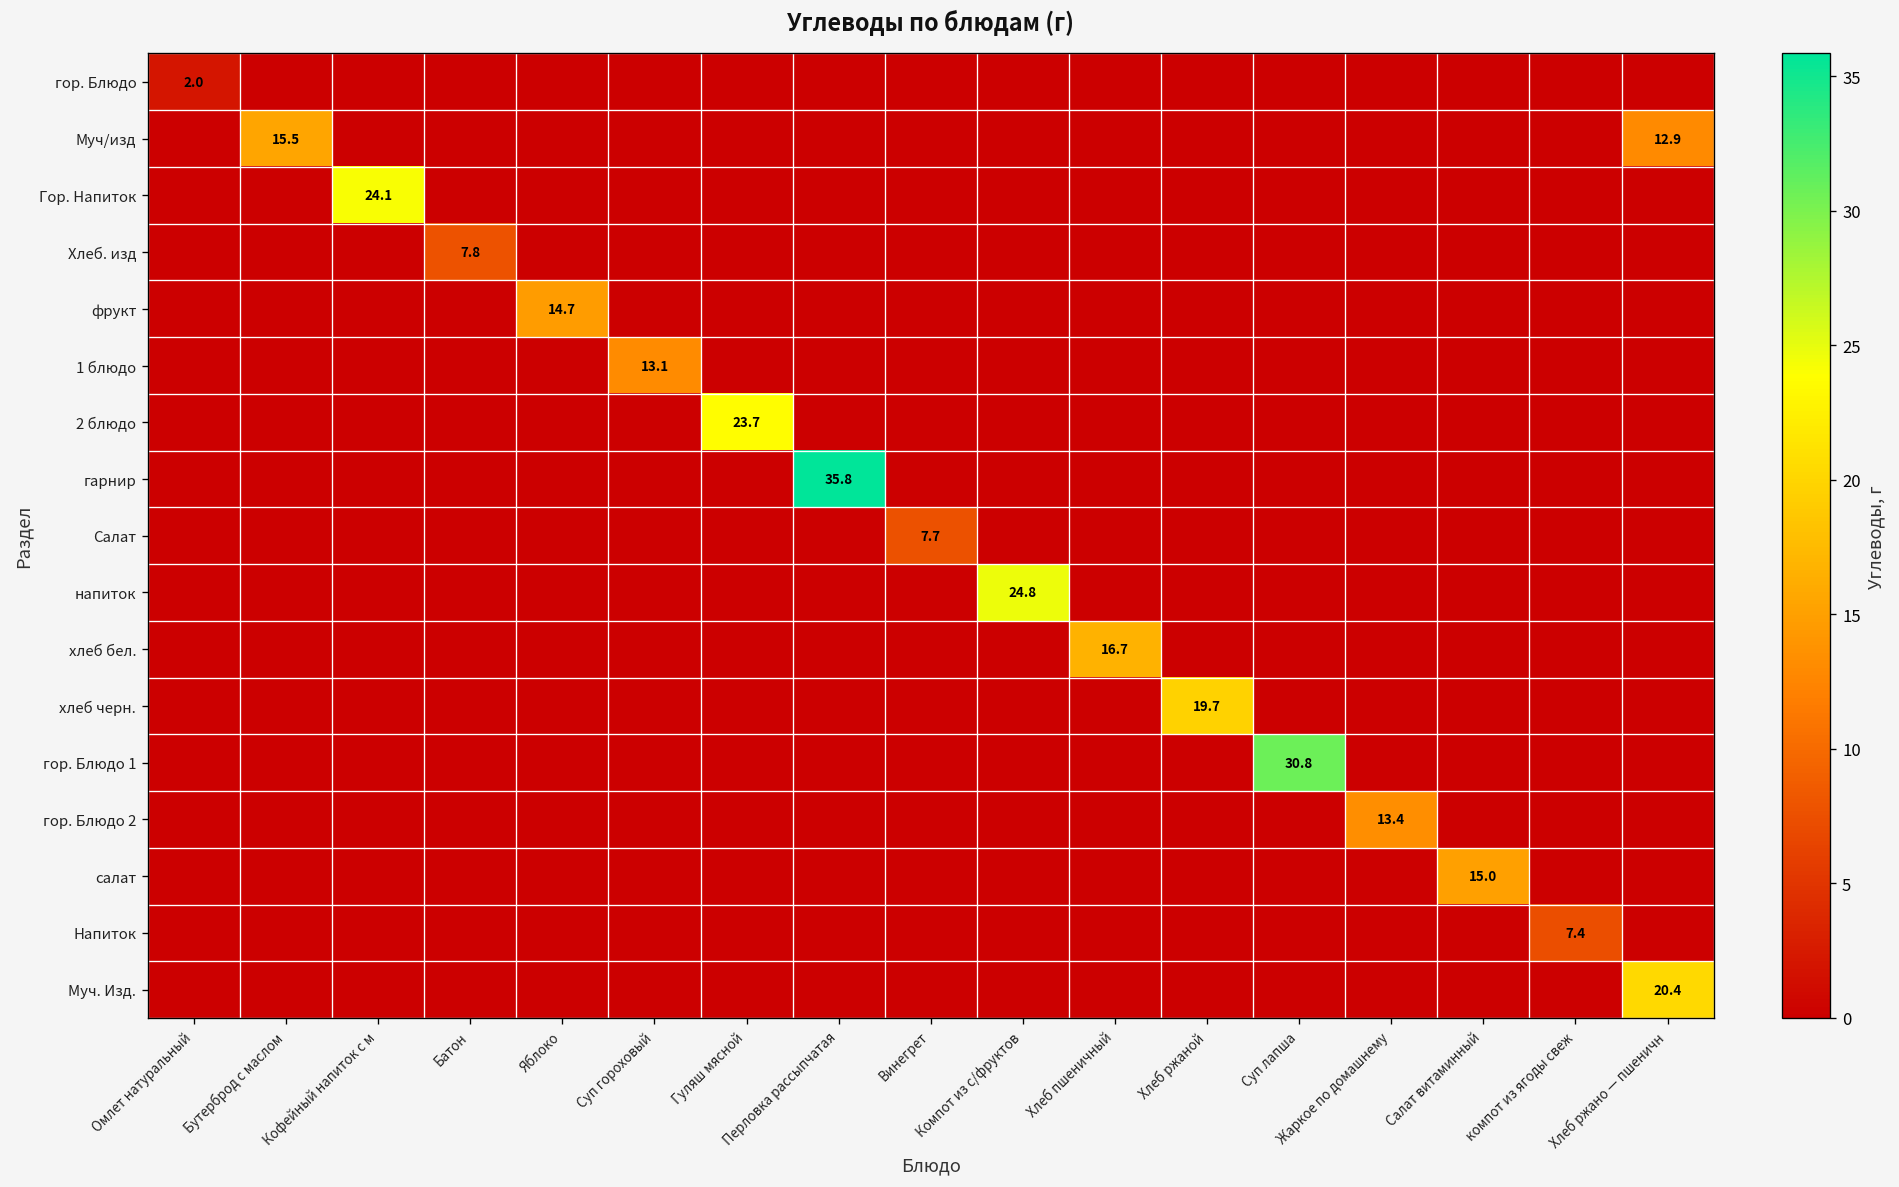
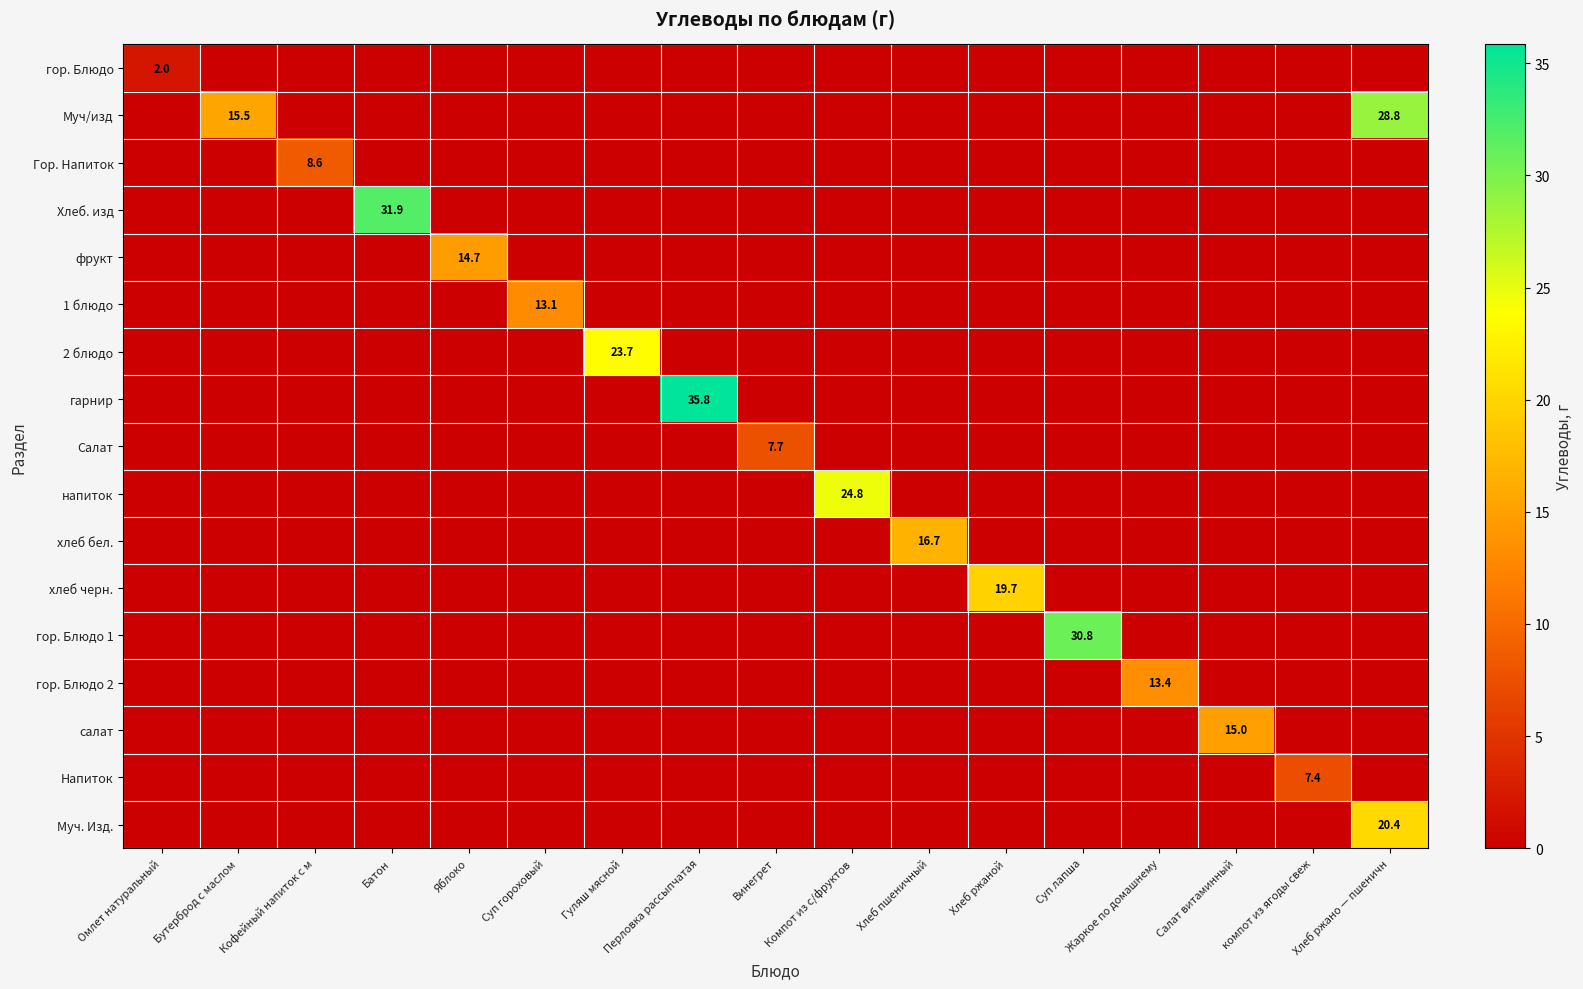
  {
    "гор. Блюдо": {
      "Омлет натуральный": 2.0
    },
    "Муч/изд": {
      "Бутерброд с маслом": 15.5,
-     "Хлеб ржано — пшеничн": 12.9
+     "Хлеб ржано — пшеничн": 28.8
    },
    "Гор. Напиток": {
-     "Кофейный напиток с м": 24.1
+     "Кофейный напиток с м": 8.6
    },
    "Хлеб. изд": {
-     "Батон": 7.8
+     "Батон": 31.9
    },
    "фрукт": {
      "Яблоко": 14.7
    },
    "1 блюдо": {
      "Суп гороховый": 13.1
    },
    "2 блюдо": {
      "Гуляш мясной": 23.7
    },
    "гарнир": {
      "Перловка рассыпчатая": 35.8
    },
    "Салат": {
      "Винегрет": 7.7
    },
    "напиток": {
      "Компот из с/фруктов": 24.8
    },
    "хлеб бел.": {
      "Хлеб пшеничный": 16.7
    },
    "хлеб черн.": {
      "Хлеб ржаной": 19.7
    },
    "гор. Блюдо 1": {
      "Суп лапша": 30.8
    },
    "гор. Блюдо 2": {
      "Жаркое по домашнему": 13.4
    },
    "салат": {
      "Салат витаминный": 15.0
    },
    "Напиток": {
      "компот из ягоды свеж": 7.4
    },
    "Муч. Изд.": {
      "Хлеб ржано — пшеничн": 20.4
    }
  }
